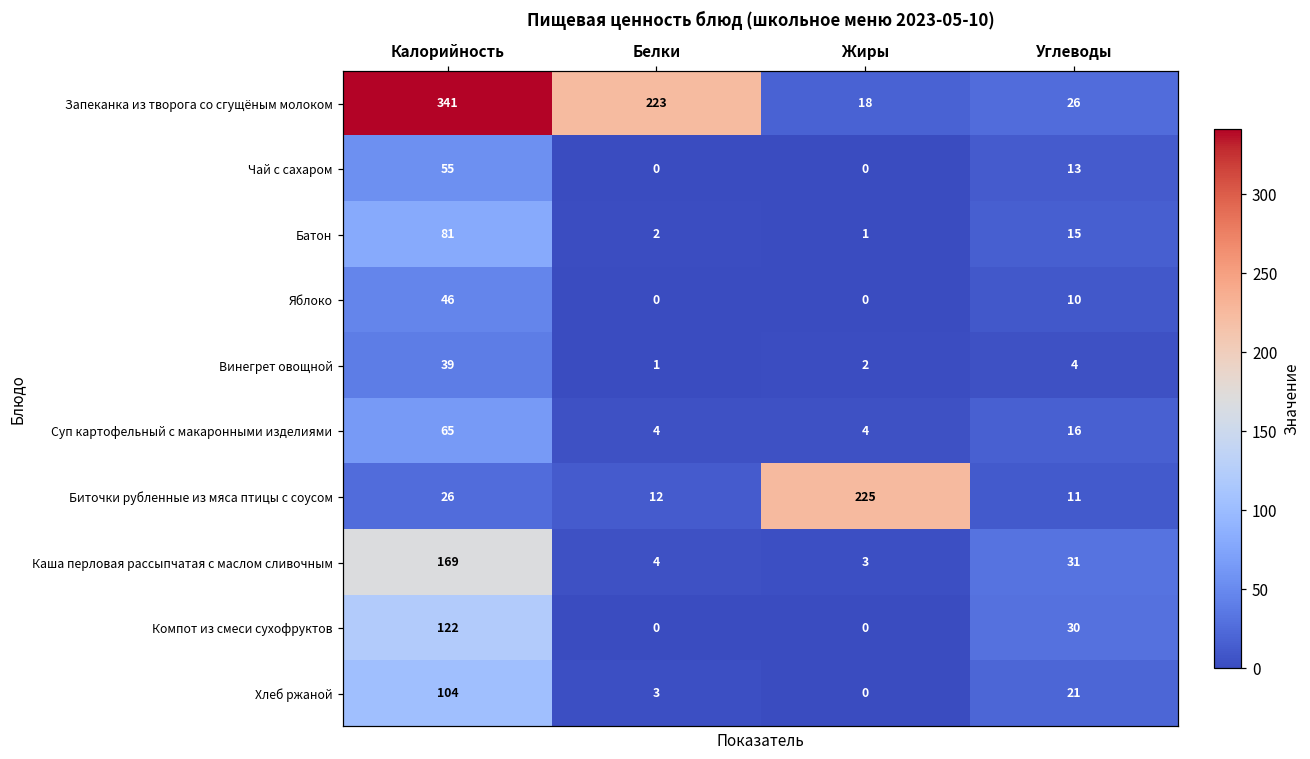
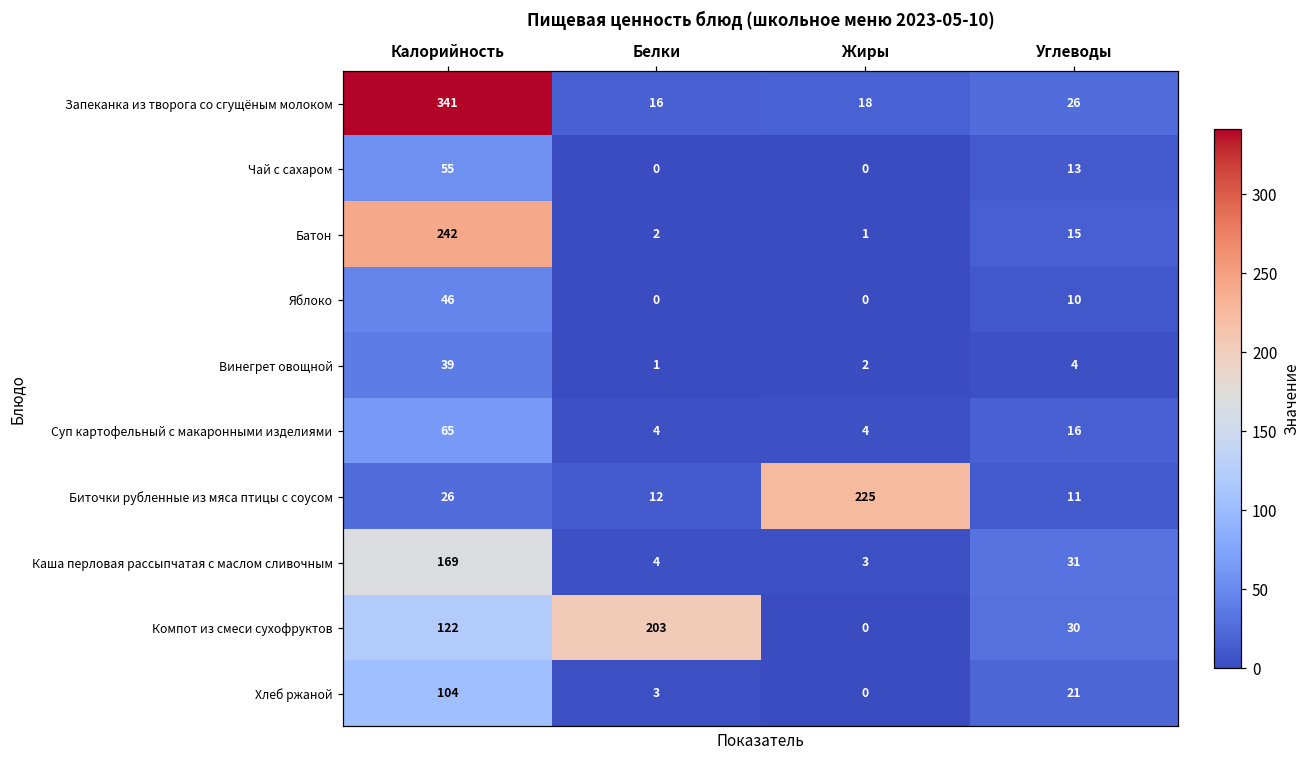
  {
    "Запеканка из творога со сгущёным молоком": {
      "Калорийность": 341,
-     "Белки": 223,
+     "Белки": 16,
      "Жиры": 18,
      "Углеводы": 26
    },
    "Чай с сахаром": {
      "Калорийность": 55,
      "Белки": 0,
      "Жиры": 0,
      "Углеводы": 13
    },
    "Батон": {
-     "Калорийность": 81,
+     "Калорийность": 242,
      "Белки": 2,
      "Жиры": 1,
      "Углеводы": 15
    },
    "Яблоко": {
      "Калорийность": 46,
      "Белки": 0,
      "Жиры": 0,
      "Углеводы": 10
    },
    "Винегрет овощной": {
      "Калорийность": 39,
      "Белки": 1,
      "Жиры": 2,
      "Углеводы": 4
    },
    "Суп картофельный с макаронными изделиями": {
      "Калорийность": 65,
      "Белки": 4,
      "Жиры": 4,
      "Углеводы": 16
    },
    "Биточки рубленные из мяса птицы с соусом": {
      "Калорийность": 26,
      "Белки": 12,
      "Жиры": 225,
      "Углеводы": 11
    },
    "Каша перловая рассыпчатая с маслом сливочным": {
      "Калорийность": 169,
      "Белки": 4,
      "Жиры": 3,
      "Углеводы": 31
    },
    "Компот из смеси сухофруктов": {
      "Калорийность": 122,
-     "Белки": 0,
+     "Белки": 203,
      "Жиры": 0,
      "Углеводы": 30
    },
    "Хлеб ржаной": {
      "Калорийность": 104,
      "Белки": 3,
      "Жиры": 0,
      "Углеводы": 21
    }
  }
